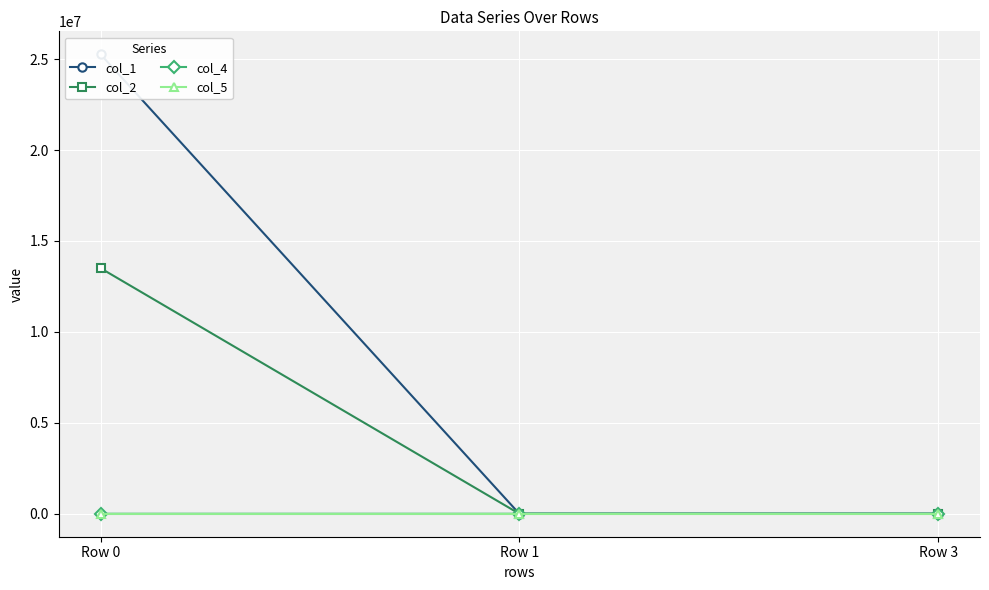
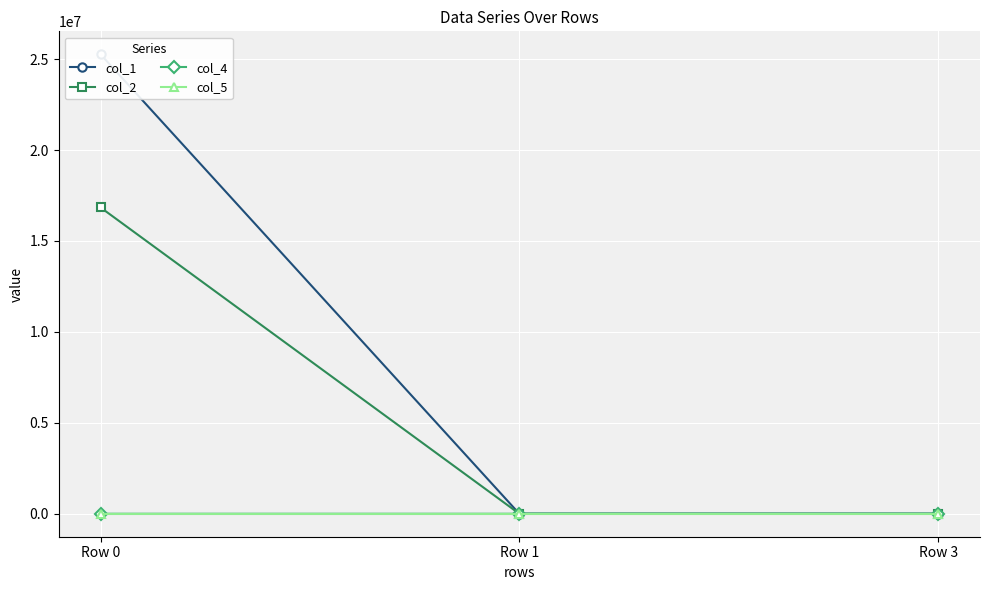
  {
    "col_2": {
-     "Row 0": 13500000
+     "Row 0": 16800000
    },
    "col_5": {
      "Row 0": 0
    }
  }
